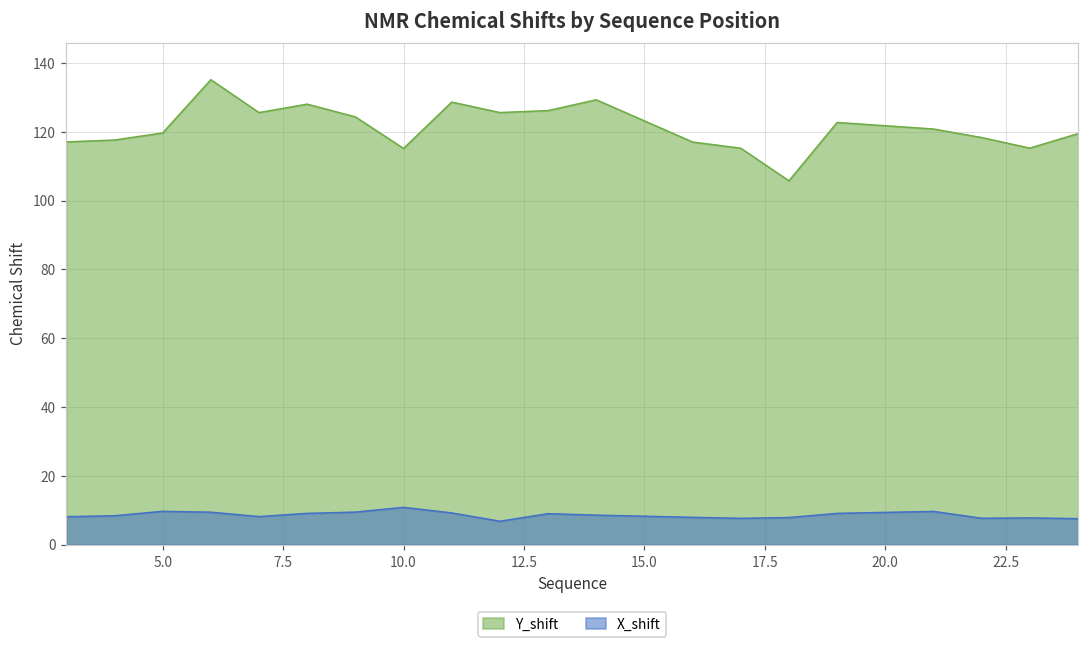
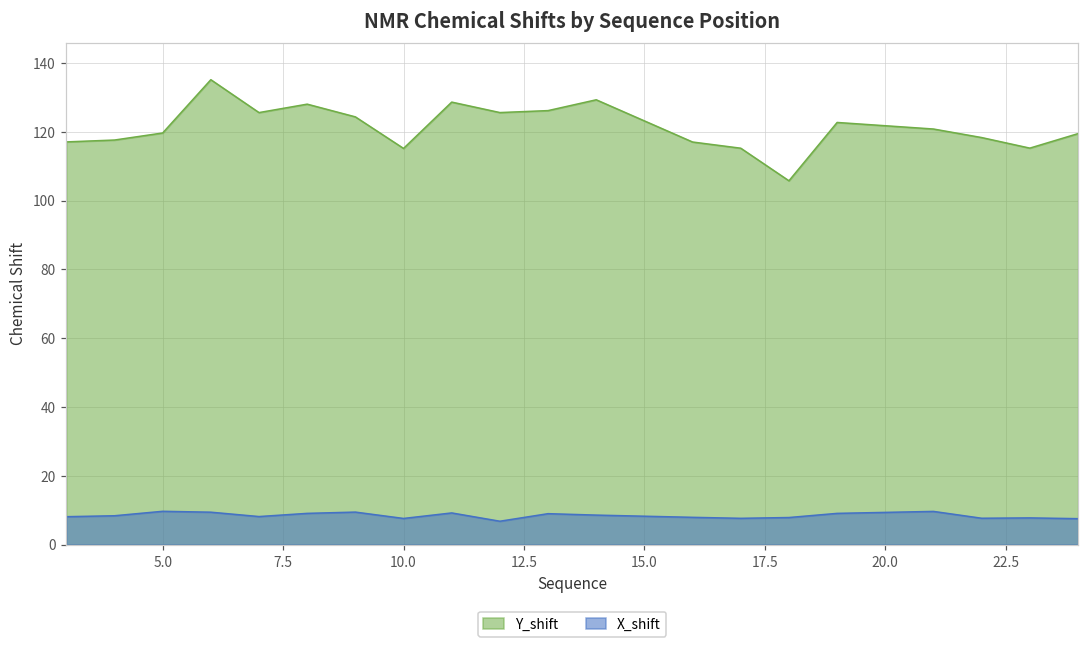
  {
    "Y_shift": {
      "5.0": 120,
      "10.0": 115
    },
    "X_shift": {
      "5.0": 10,
-     "10.0": 11
+     "10.0": 8
    }
  }
